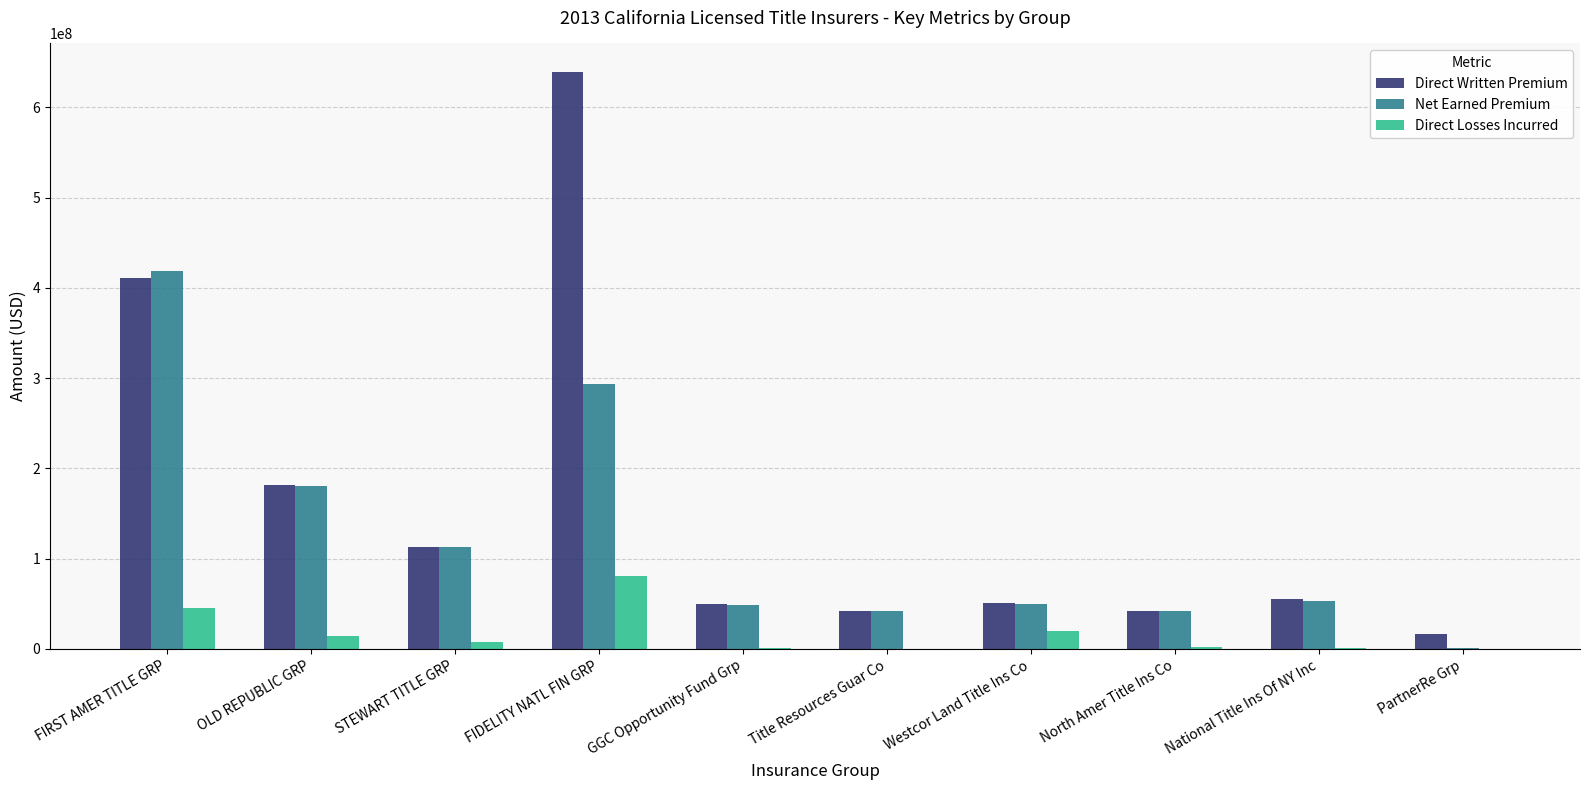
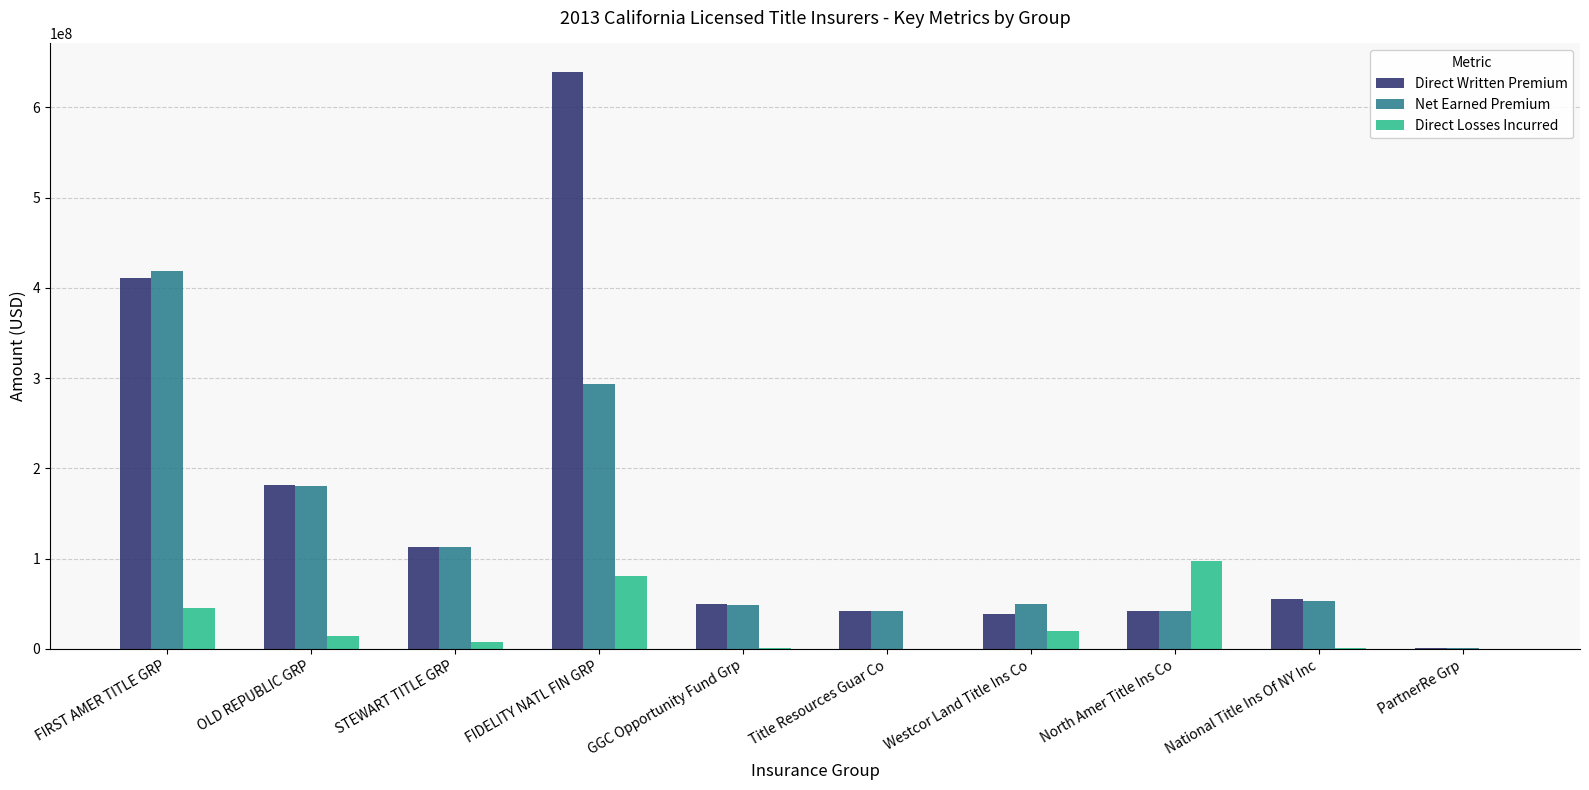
  {
    "Direct Written Premium": {
      "FIRST AMER TITLE GRP": 410000000,
      "OLD REPUBLIC GRP": 180000000,
      "STEWART TITLE GRP": 110000000,
      "FIDELITY NATL FIN GRP": 640000000,
      "GGC Opportunity Fund Grp": 50000000,
      "Title Resources Guar Co": 40000000,
-     "Westcor Land Title Ins Co": 50000000,
+     "Westcor Land Title Ins Co": 40000000,
      "North Amer Title Ins Co": 40000000,
      "National Title Ins Of NY Inc": 60000000,
-     "PartnerRe Grp": 20000000
+     "PartnerRe Grp": 0
    },
    "Net Earned Premium": {
      "FIRST AMER TITLE GRP": 420000000,
      "OLD REPUBLIC GRP": 180000000,
      "STEWART TITLE GRP": 110000000,
      "FIDELITY NATL FIN GRP": 290000000,
      "GGC Opportunity Fund Grp": 50000000,
      "Title Resources Guar Co": 40000000,
      "Westcor Land Title Ins Co": 50000000,
      "North Amer Title Ins Co": 40000000,
      "National Title Ins Of NY Inc": 50000000
    },
    "Direct Losses Incurred": {
      "FIRST AMER TITLE GRP": 50000000,
      "OLD REPUBLIC GRP": 10000000,
      "STEWART TITLE GRP": 10000000,
      "FIDELITY NATL FIN GRP": 80000000,
      "Westcor Land Title Ins Co": 20000000,
-     "North Amer Title Ins Co": 0
+     "North Amer Title Ins Co": 100000000
    }
  }
